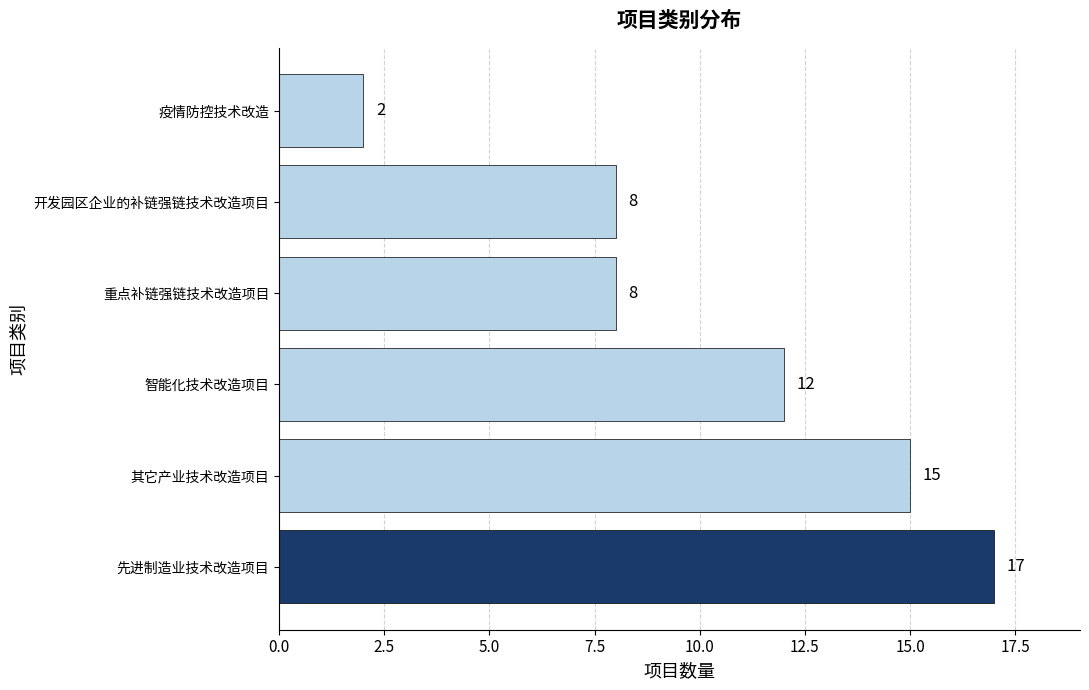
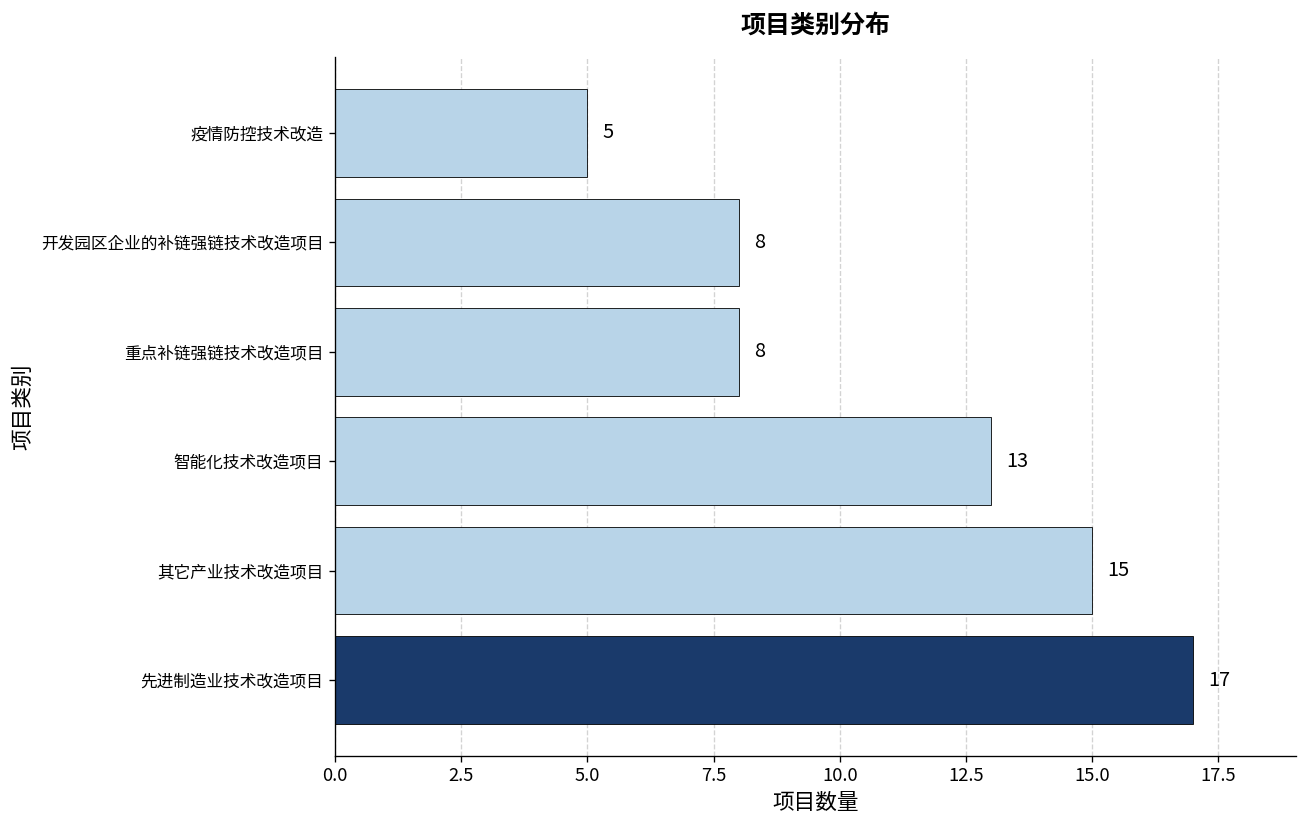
  {
-   "疫情防控技术改造": 2,
+   "疫情防控技术改造": 5,
    "开发园区企业的补链强链技术改造项目": 8,
    "重点补链强链技术改造项目": 8,
-   "智能化技术改造项目": 12,
+   "智能化技术改造项目": 13,
    "其它产业技术改造项目": 15,
    "先进制造业技术改造项目": 17
  }
